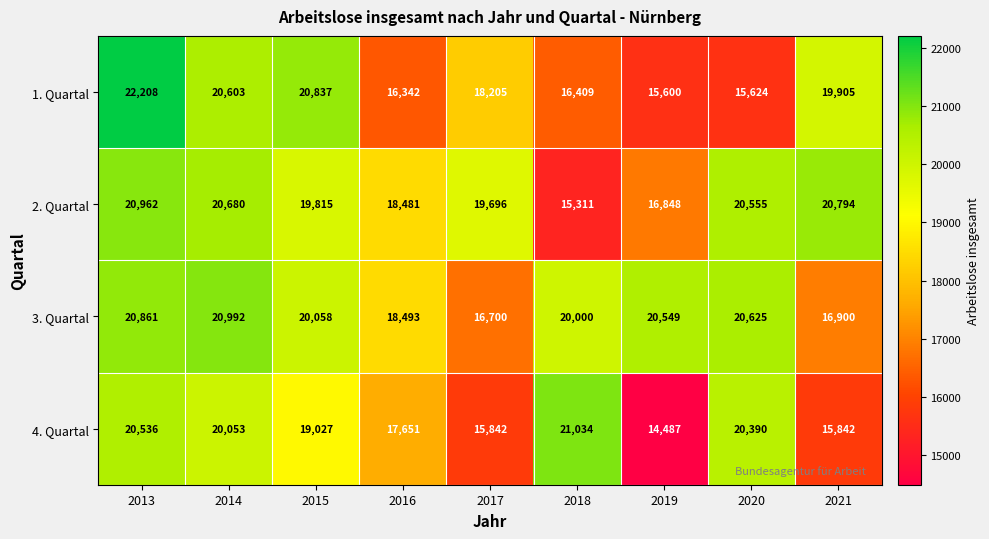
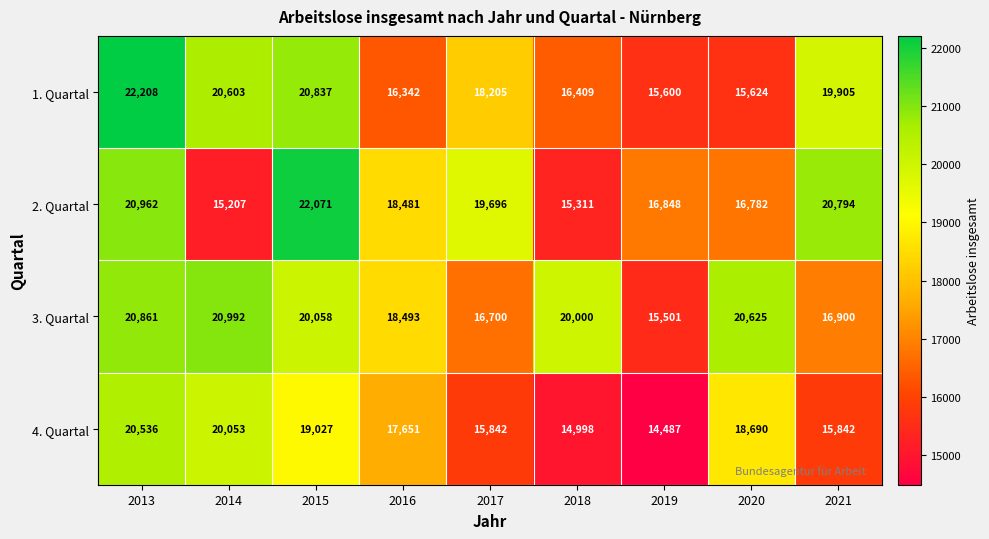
  {
    "1. Quartal": {
      "2013": "22,208",
      "2014": "20,603",
      "2015": "20,837",
      "2016": "16,342",
      "2017": "18,205",
      "2018": "16,409",
      "2019": "15,600",
      "2020": "15,624",
      "2021": "19,905"
    },
    "2. Quartal": {
      "2013": "20,962",
-     "2014": "20,680",
-     "2015": "19,815",
+     "2014": "15,207",
+     "2015": "22,071",
      "2016": "18,481",
      "2017": "19,696",
      "2018": "15,311",
      "2019": "16,848",
-     "2020": "20,555",
+     "2020": "16,782",
      "2021": "20,794"
    },
    "3. Quartal": {
      "2013": "20,861",
      "2014": "20,992",
      "2015": "20,058",
      "2016": "18,493",
      "2017": "16,700",
      "2018": "20,000",
-     "2019": "20,549",
+     "2019": "15,501",
      "2020": "20,625",
      "2021": "16,900"
    },
    "4. Quartal": {
      "2013": "20,536",
      "2014": "20,053",
      "2015": "19,027",
      "2016": "17,651",
      "2017": "15,842",
-     "2018": "21,034",
+     "2018": "14,998",
      "2019": "14,487",
-     "2020": "20,390"
+     "2020": "18,690"
    }
  }
